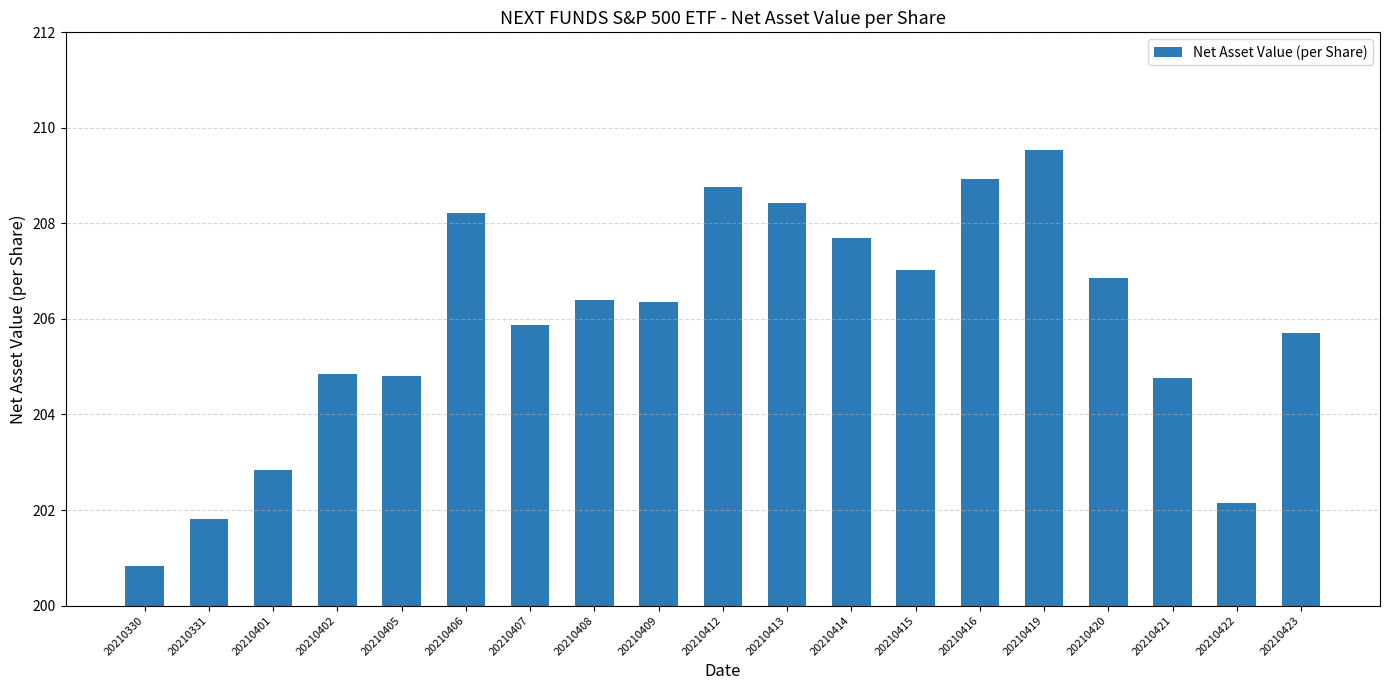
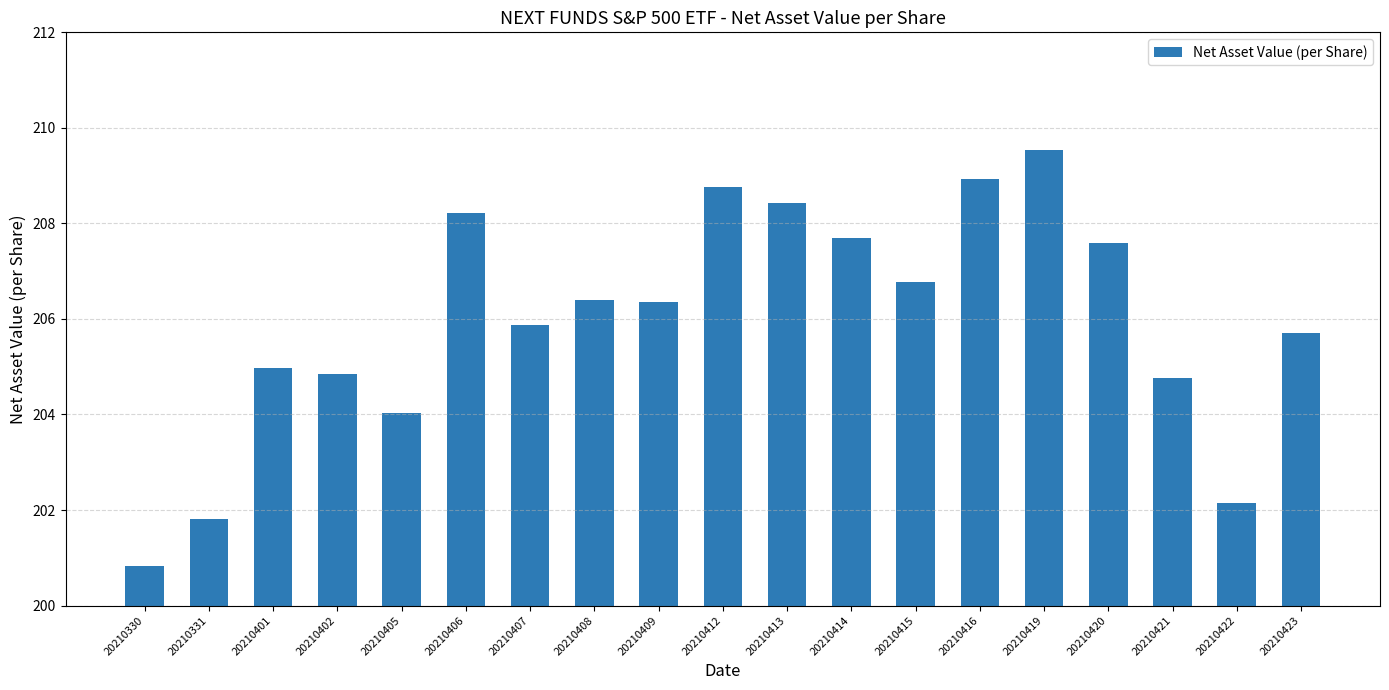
  {
    "20210330": 200.8,
    "20210331": 201.8,
-   "20210401": 202.8,
+   "20210401": 205.0,
    "20210402": 204.8,
-   "20210405": 204.8,
+   "20210405": 204.0,
    "20210406": 208.2,
    "20210407": 205.9,
    "20210408": 206.4,
    "20210409": 206.4,
    "20210412": 208.8,
    "20210413": 208.4,
    "20210414": 207.7,
-   "20210415": 207.0,
+   "20210415": 206.8,
    "20210416": 208.9,
    "20210419": 209.5,
-   "20210420": 206.9,
+   "20210420": 207.6,
    "20210421": 204.8,
    "20210422": 202.1,
    "20210423": 205.7
  }
